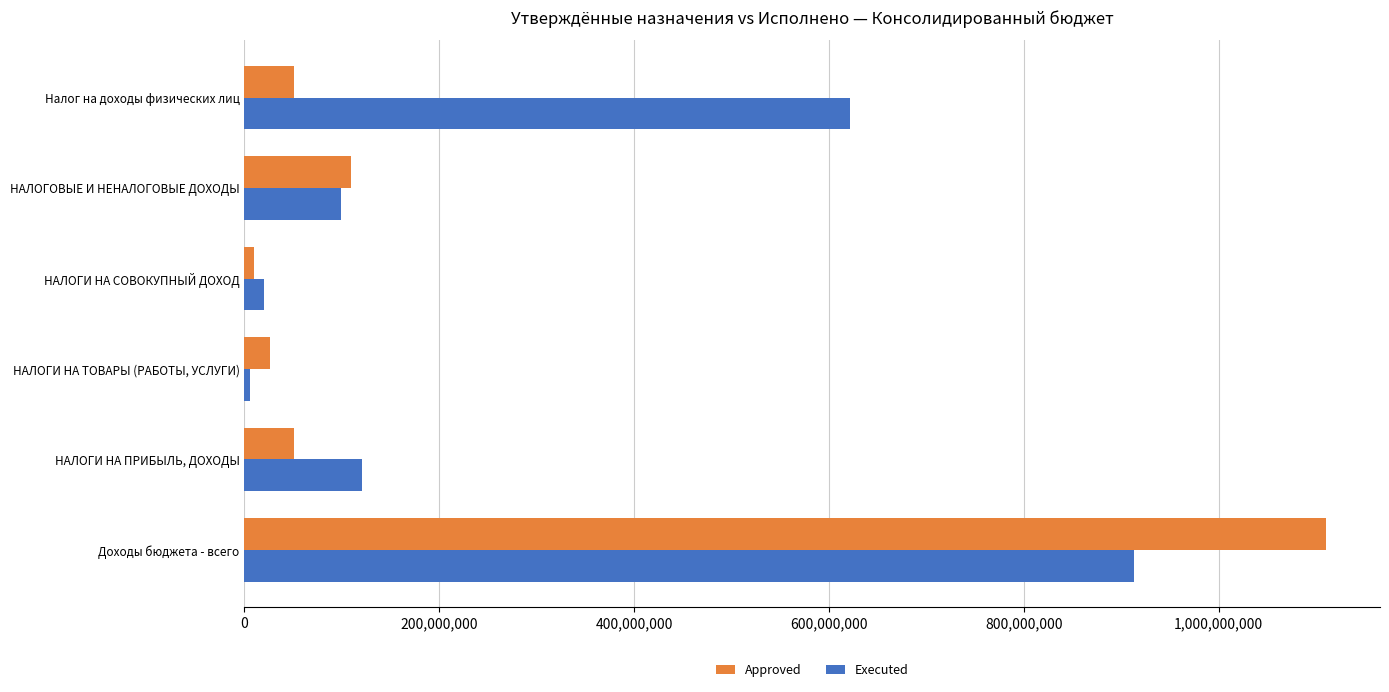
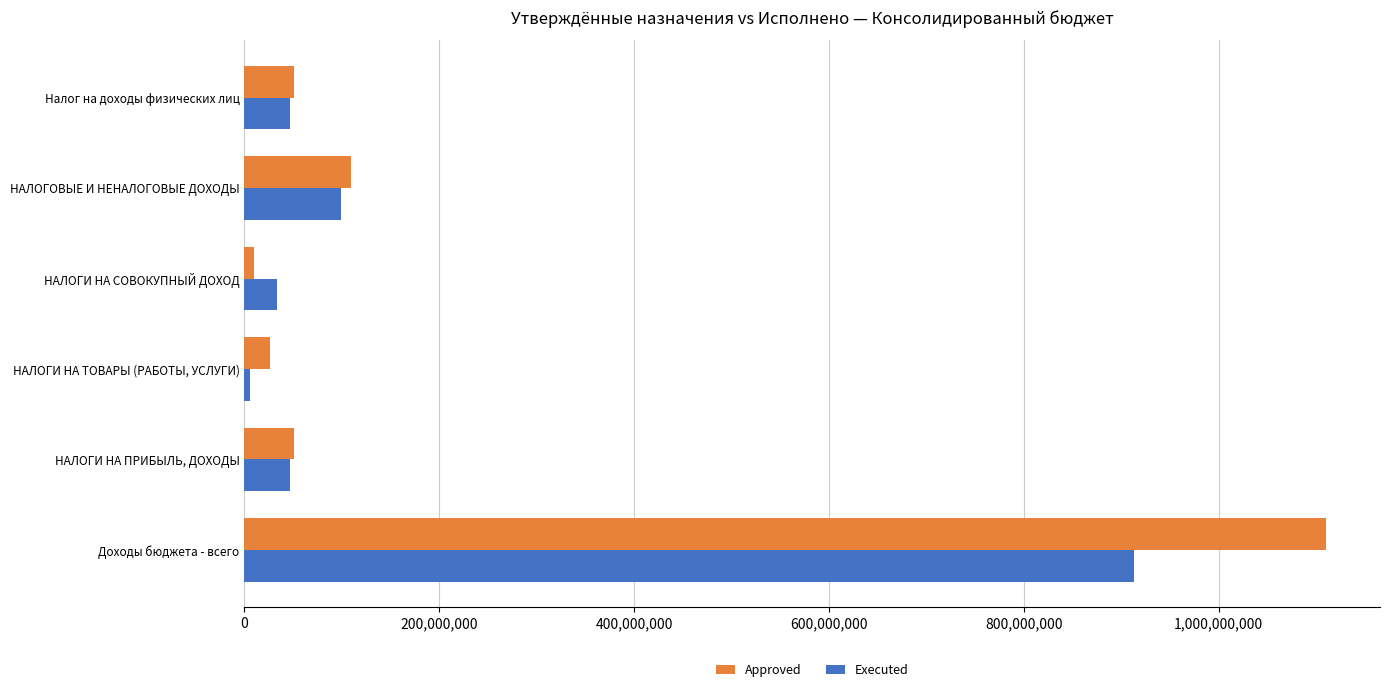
  {
    "Approved": {
      "Налог на доходы физических лиц": "50,000,000",
      "НАЛОГОВЫЕ И НЕНАЛОГОВЫЕ ДОХОДЫ": "110,000,000",
      "НАЛОГИ НА СОВОКУПНЫЙ ДОХОД": "10,000,000",
      "НАЛОГИ НА ТОВАРЫ (РАБОТЫ, УСЛУГИ)": "30,000,000",
      "НАЛОГИ НА ПРИБЫЛЬ, ДОХОДЫ": "50,000,000",
      "Доходы бюджета - всего": "1,110,000,000"
    },
    "Executed": {
-     "Налог на доходы физических лиц": "620,000,000",
+     "Налог на доходы физических лиц": "50,000,000",
      "НАЛОГОВЫЕ И НЕНАЛОГОВЫЕ ДОХОДЫ": "100,000,000",
-     "НАЛОГИ НА СОВОКУПНЫЙ ДОХОД": "20,000,000",
+     "НАЛОГИ НА СОВОКУПНЫЙ ДОХОД": "30,000,000",
      "НАЛОГИ НА ТОВАРЫ (РАБОТЫ, УСЛУГИ)": "10,000,000",
-     "НАЛОГИ НА ПРИБЫЛЬ, ДОХОДЫ": "120,000,000",
+     "НАЛОГИ НА ПРИБЫЛЬ, ДОХОДЫ": "50,000,000",
      "Доходы бюджета - всего": "910,000,000"
    }
  }
